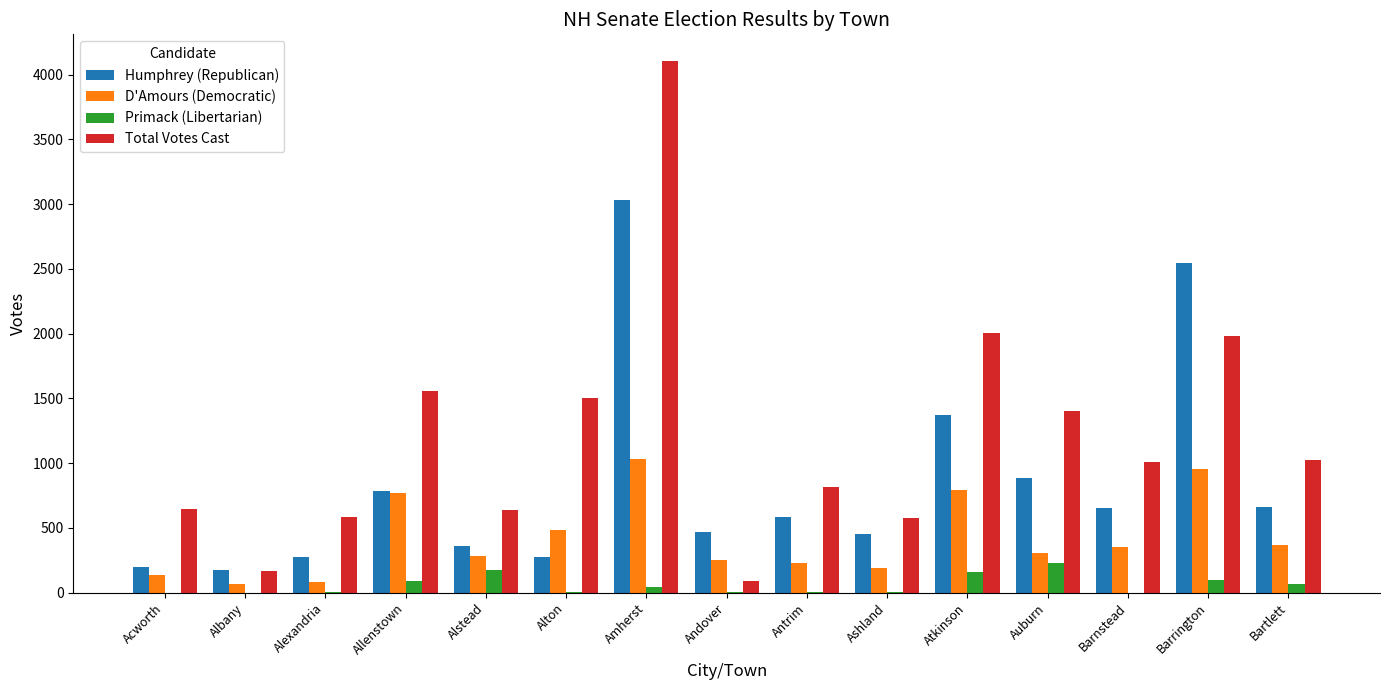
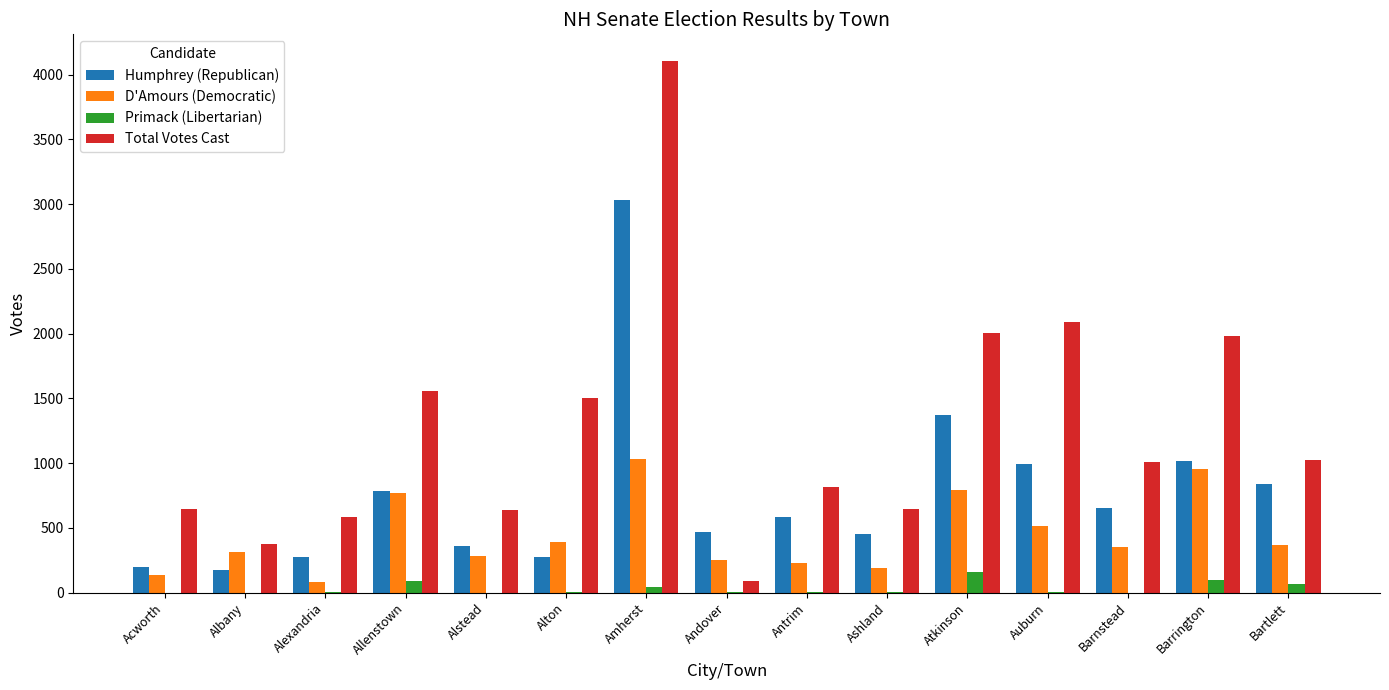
  {
    "Humphrey (Republican)": {
      "Acworth": 200,
      "Albany": 180,
      "Alexandria": 280,
      "Allenstown": 780,
      "Alstead": 360,
      "Alton": 280,
      "Amherst": 3030,
      "Andover": 470,
      "Antrim": 580,
      "Ashland": 450,
      "Atkinson": 1370,
-     "Auburn": 880,
+     "Auburn": 990,
      "Barnstead": 660,
-     "Barrington": 2540,
-     "Bartlett": 660
+     "Barrington": 1020,
+     "Bartlett": 840
    },
    "D'Amours (Democratic)": {
      "Acworth": 140,
-     "Albany": 70,
+     "Albany": 310,
      "Alexandria": 80,
      "Allenstown": 770,
      "Alstead": 280,
-     "Alton": 480,
+     "Alton": 390,
      "Amherst": 1030,
      "Andover": 250,
      "Antrim": 230,
      "Ashland": 190,
      "Atkinson": 790,
-     "Auburn": 300,
+     "Auburn": 510,
      "Barnstead": 350,
      "Barrington": 950,
      "Bartlett": 370
    },
    "Primack (Libertarian)": {
      "Acworth": 0,
      "Albany": 0,
      "Allenstown": 90,
-     "Alstead": 180,
+     "Alstead": 0,
      "Amherst": 50,
      "Atkinson": 160,
-     "Auburn": 230,
+     "Auburn": 0,
      "Barrington": 90,
      "Bartlett": 60
    },
    "Total Votes Cast": {
      "Acworth": 640,
-     "Albany": 170,
+     "Albany": 380,
      "Alexandria": 580,
      "Allenstown": 1560,
      "Alstead": 640,
      "Alton": 1500,
      "Amherst": 4110,
      "Andover": 90,
      "Antrim": 810,
-     "Ashland": 580,
+     "Ashland": 650,
      "Atkinson": 2010,
-     "Auburn": 1400,
+     "Auburn": 2090,
      "Barnstead": 1010,
      "Barrington": 1980,
      "Bartlett": 1030
    }
  }
